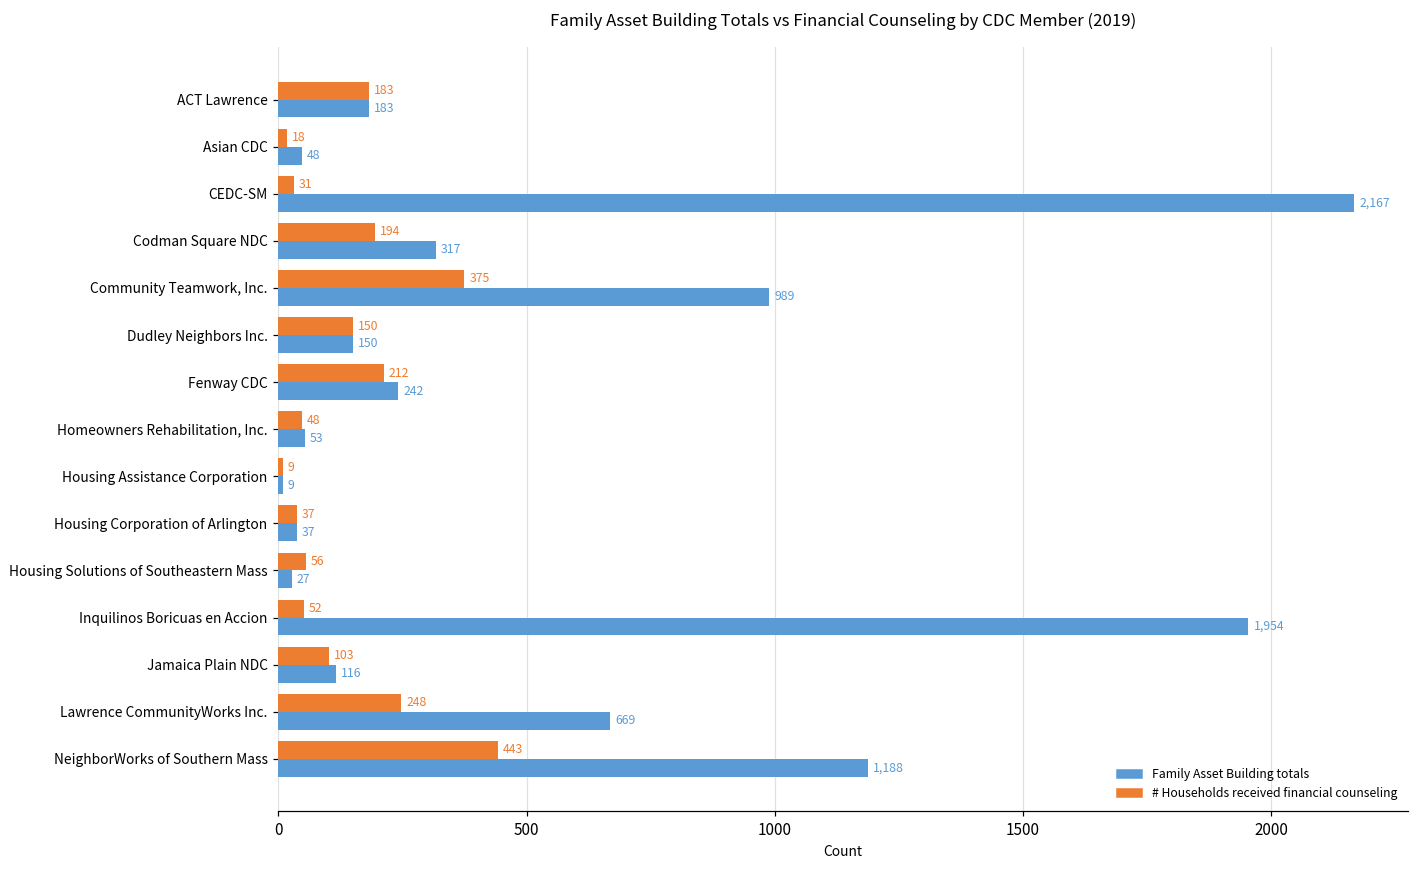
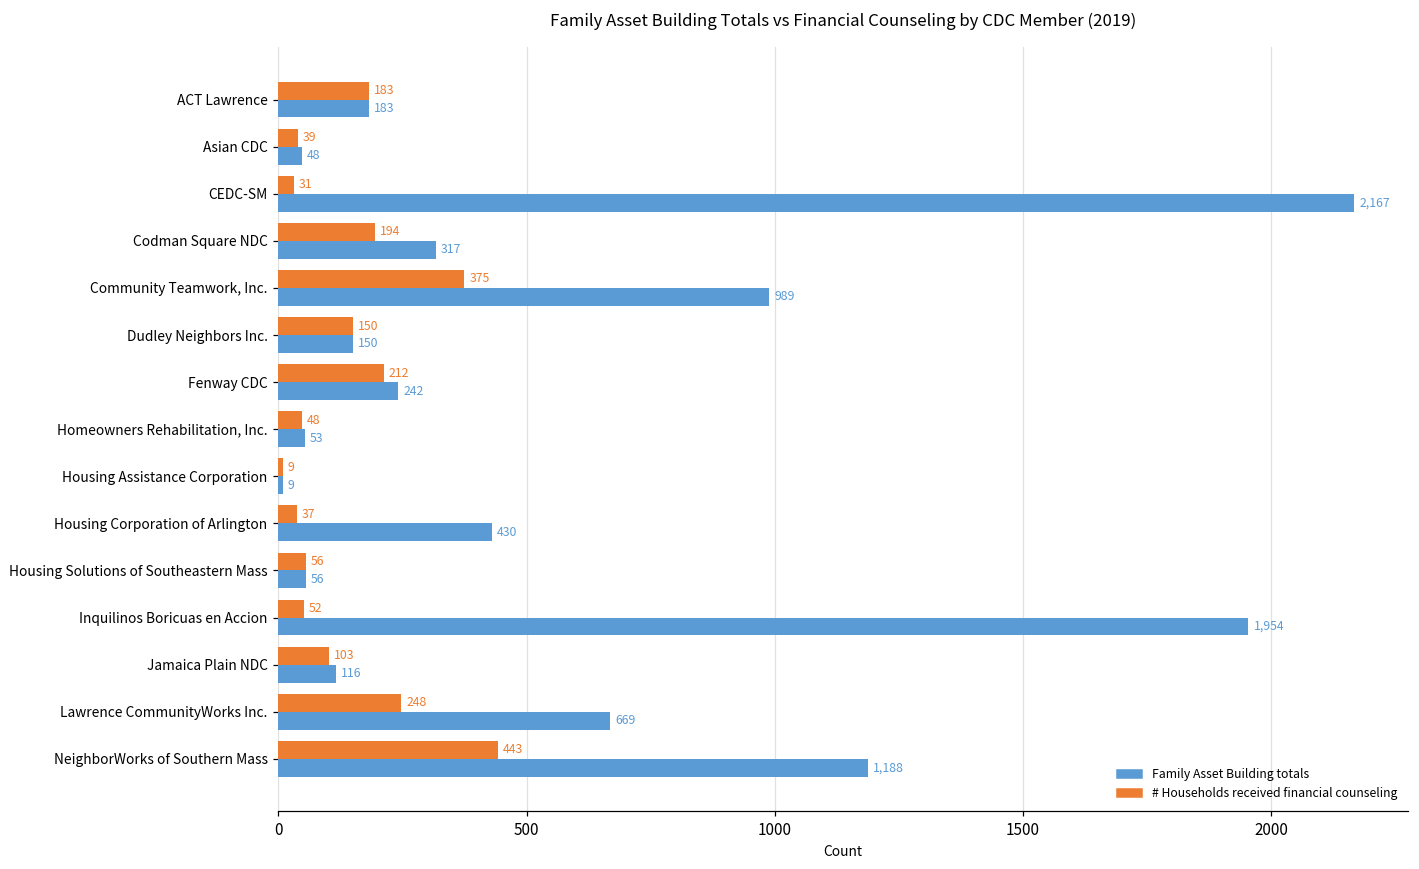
  {
    "Family Asset Building totals": {
      "ACT Lawrence": "183",
      "Asian CDC": "48",
      "CEDC-SM": "2,167",
      "Codman Square NDC": "317",
      "Community Teamwork, Inc.": "989",
      "Dudley Neighbors Inc.": "150",
      "Fenway CDC": "242",
      "Homeowners Rehabilitation, Inc.": "53",
      "Housing Assistance Corporation": "9",
-     "Housing Corporation of Arlington": "37",
-     "Housing Solutions of Southeastern Mass": "27",
+     "Housing Corporation of Arlington": "430",
+     "Housing Solutions of Southeastern Mass": "56",
      "Inquilinos Boricuas en Accion": "1,954",
      "Jamaica Plain NDC": "116",
      "Lawrence CommunityWorks Inc.": "669",
      "NeighborWorks of Southern Mass": "1,188"
    },
    "# Households received financial counseling": {
      "ACT Lawrence": "183",
-     "Asian CDC": "18",
+     "Asian CDC": "39",
      "CEDC-SM": "31",
      "Codman Square NDC": "194",
      "Community Teamwork, Inc.": "375",
      "Dudley Neighbors Inc.": "150",
      "Fenway CDC": "212",
      "Homeowners Rehabilitation, Inc.": "48",
      "Housing Assistance Corporation": "9",
      "Housing Corporation of Arlington": "37",
      "Housing Solutions of Southeastern Mass": "56",
      "Inquilinos Boricuas en Accion": "52",
      "Jamaica Plain NDC": "103",
      "Lawrence CommunityWorks Inc.": "248",
      "NeighborWorks of Southern Mass": "443"
    }
  }
